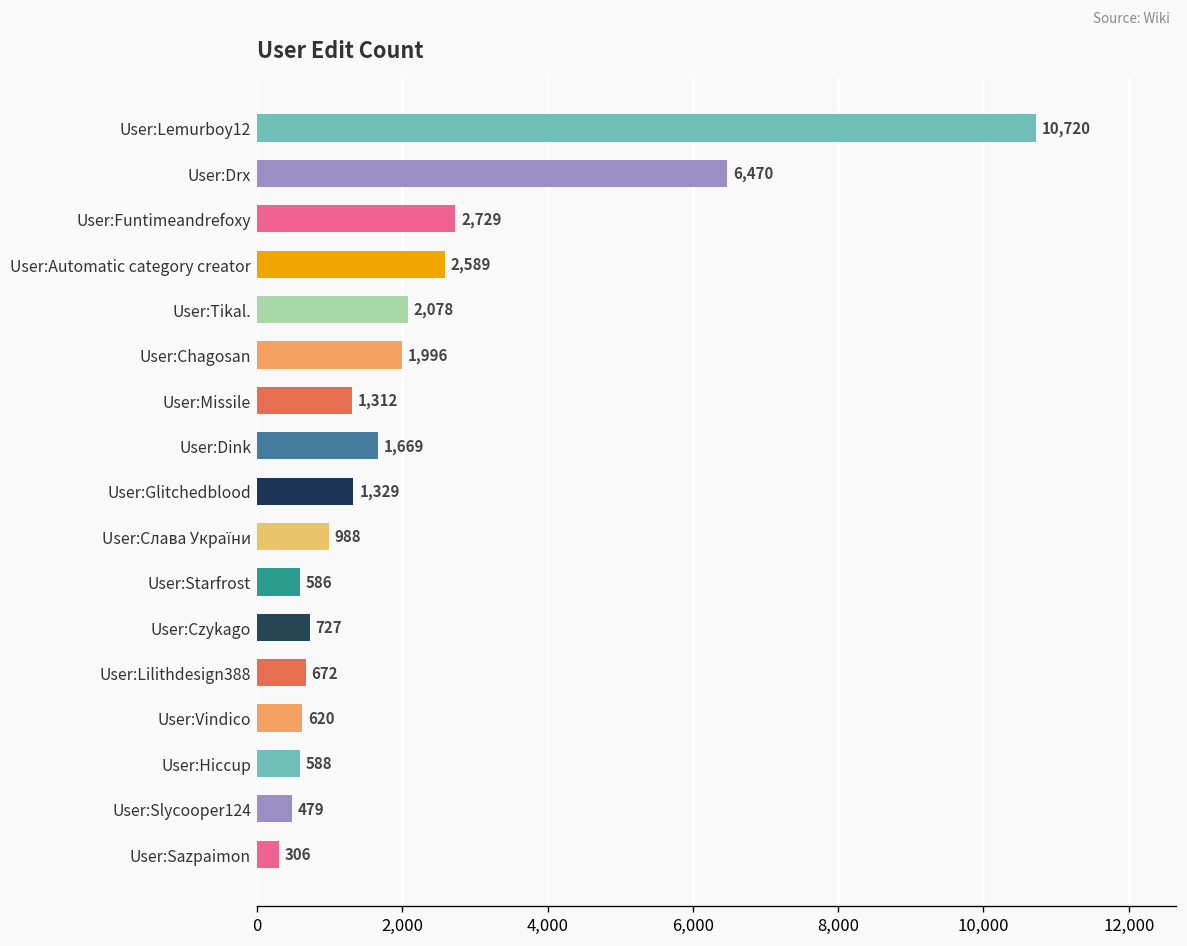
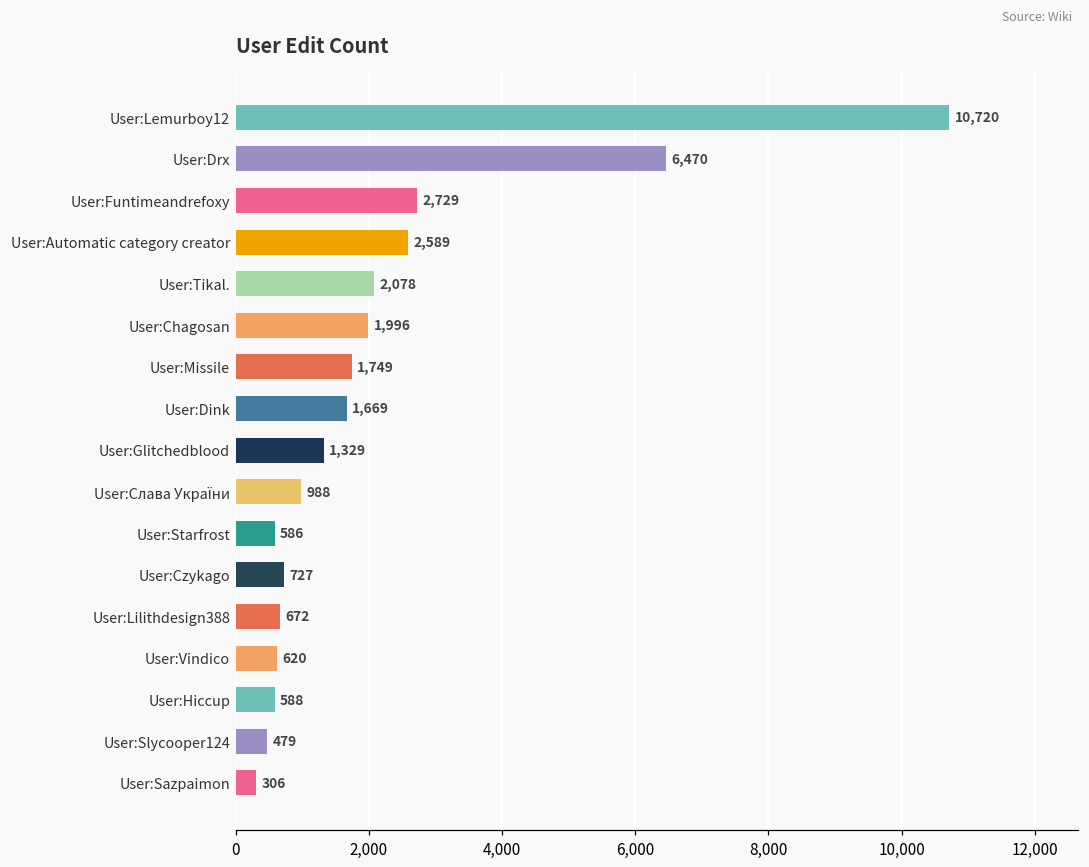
  {
    "User:Lemurboy12": "10,720",
    "User:Drx": "6,470",
    "User:Funtimeandrefoxy": "2,729",
    "User:Automatic category creator": "2,589",
    "User:Tikal.": "2,078",
    "User:Chagosan": "1,996",
-   "User:Missile": "1,312",
+   "User:Missile": "1,749",
    "User:Dink": "1,669",
    "User:Glitchedblood": "1,329",
    "User:Слава України": "988",
    "User:Starfrost": "586",
    "User:Czykago": "727",
    "User:Lilithdesign388": "672",
    "User:Vindico": "620",
    "User:Hiccup": "588",
    "User:Slycooper124": "479",
    "User:Sazpaimon": "306"
  }
